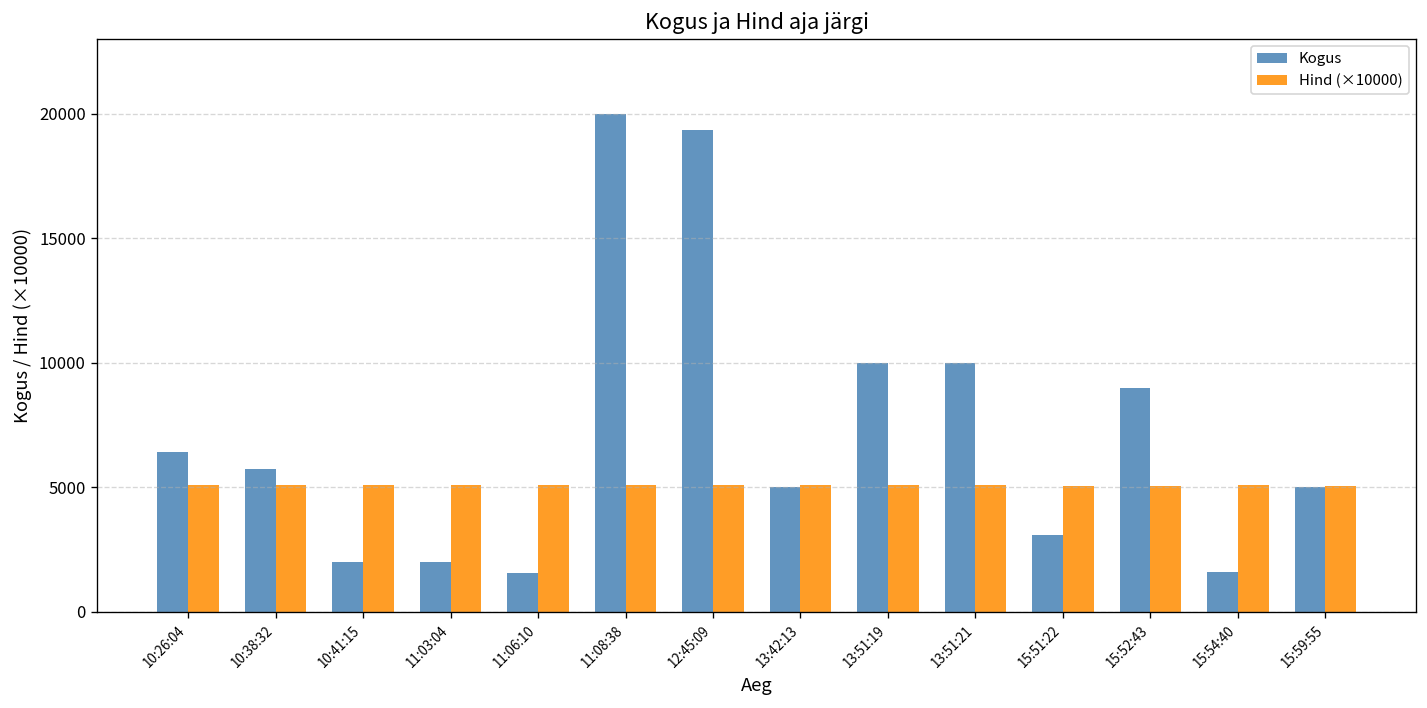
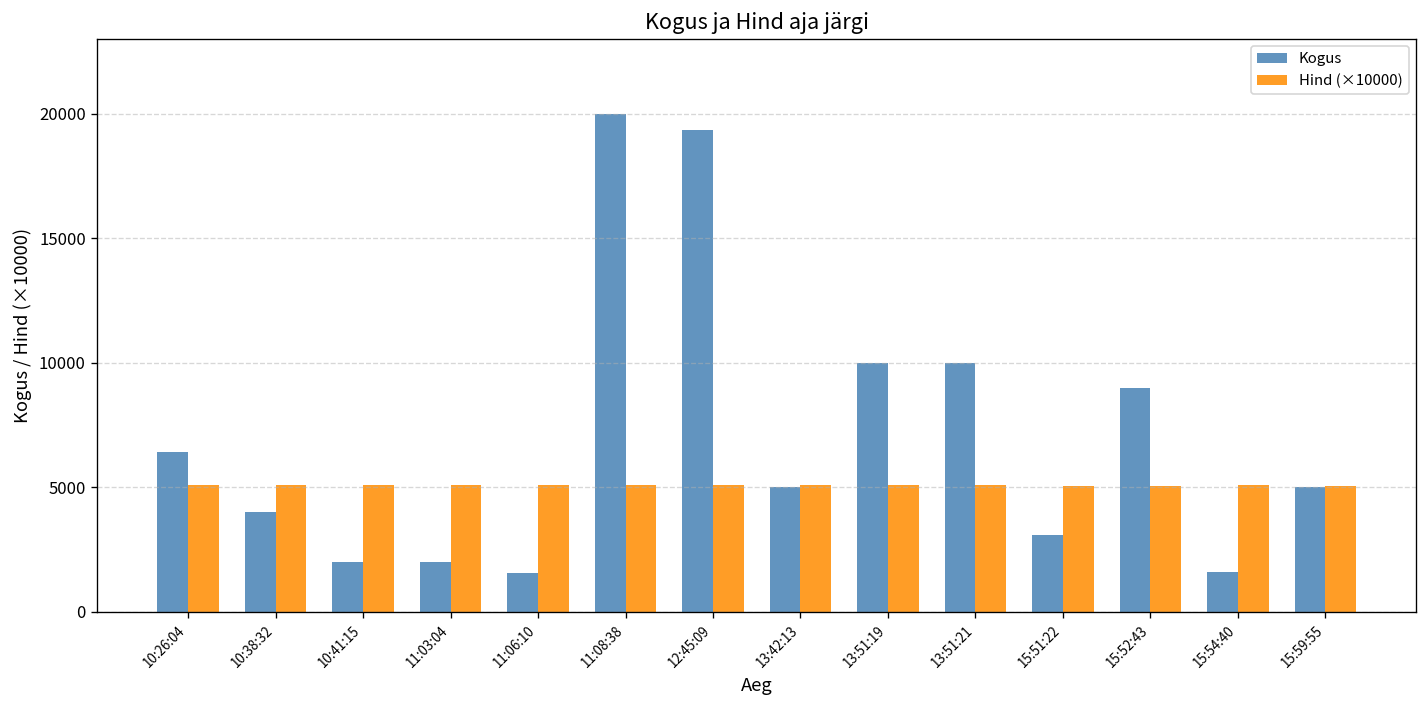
  {
    "Kogus": {
      "10:26:04": 6400,
-     "10:38:32": 5700,
+     "10:38:32": 4000,
      "10:41:15": 2000,
      "11:03:04": 2000,
      "11:06:10": 1500,
      "11:08:38": 20000,
      "12:45:09": 19400,
      "13:42:13": 5000,
      "13:51:19": 10000,
      "13:51:21": 10000,
      "15:51:22": 3100,
      "15:52:43": 9000,
      "15:54:40": 1600,
      "15:59:55": 5000
    },
    "Hind (×10000)": {
      "10:26:04": 5100,
      "10:38:32": 5100,
      "10:41:15": 5100,
      "11:03:04": 5100,
      "11:06:10": 5100,
      "11:08:38": 5100,
      "12:45:09": 5100,
      "13:42:13": 5100,
      "13:51:19": 5100,
      "13:51:21": 5100,
      "15:51:22": 5100,
      "15:52:43": 5100,
      "15:54:40": 5100,
      "15:59:55": 5100
    }
  }
